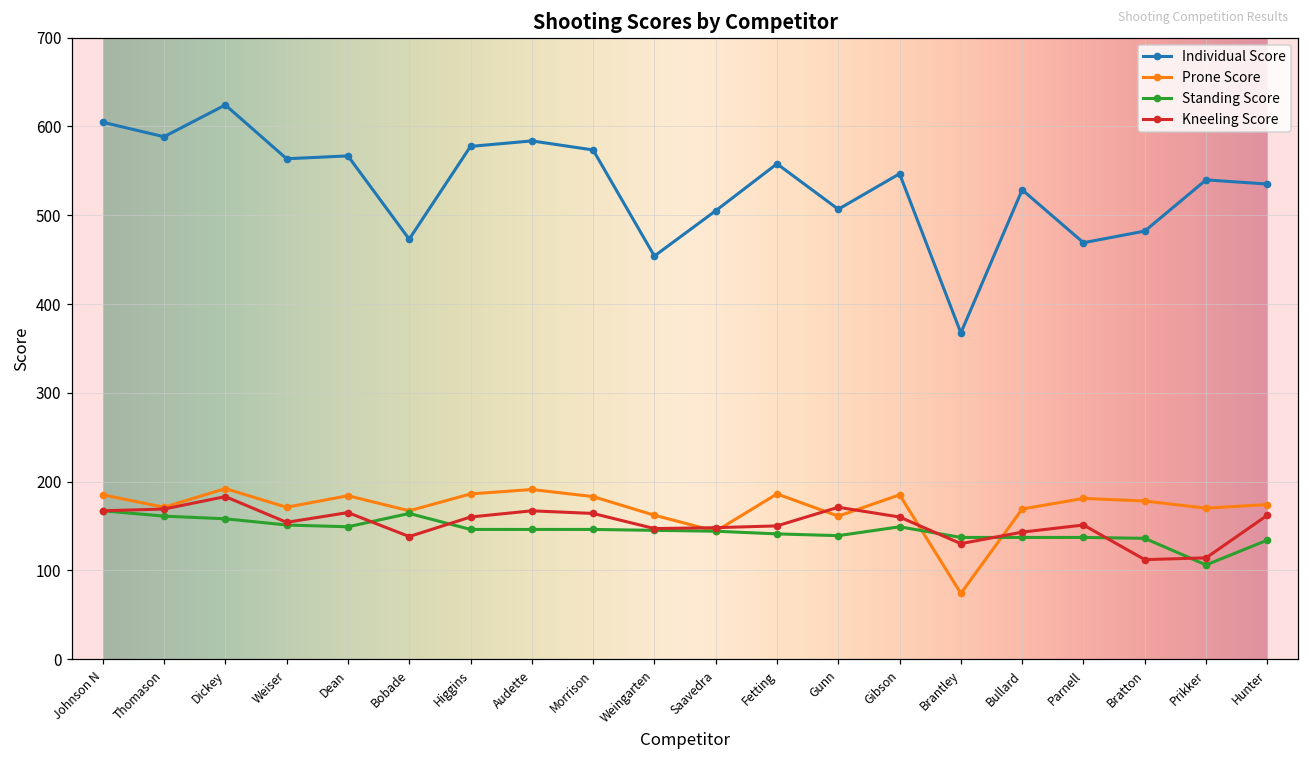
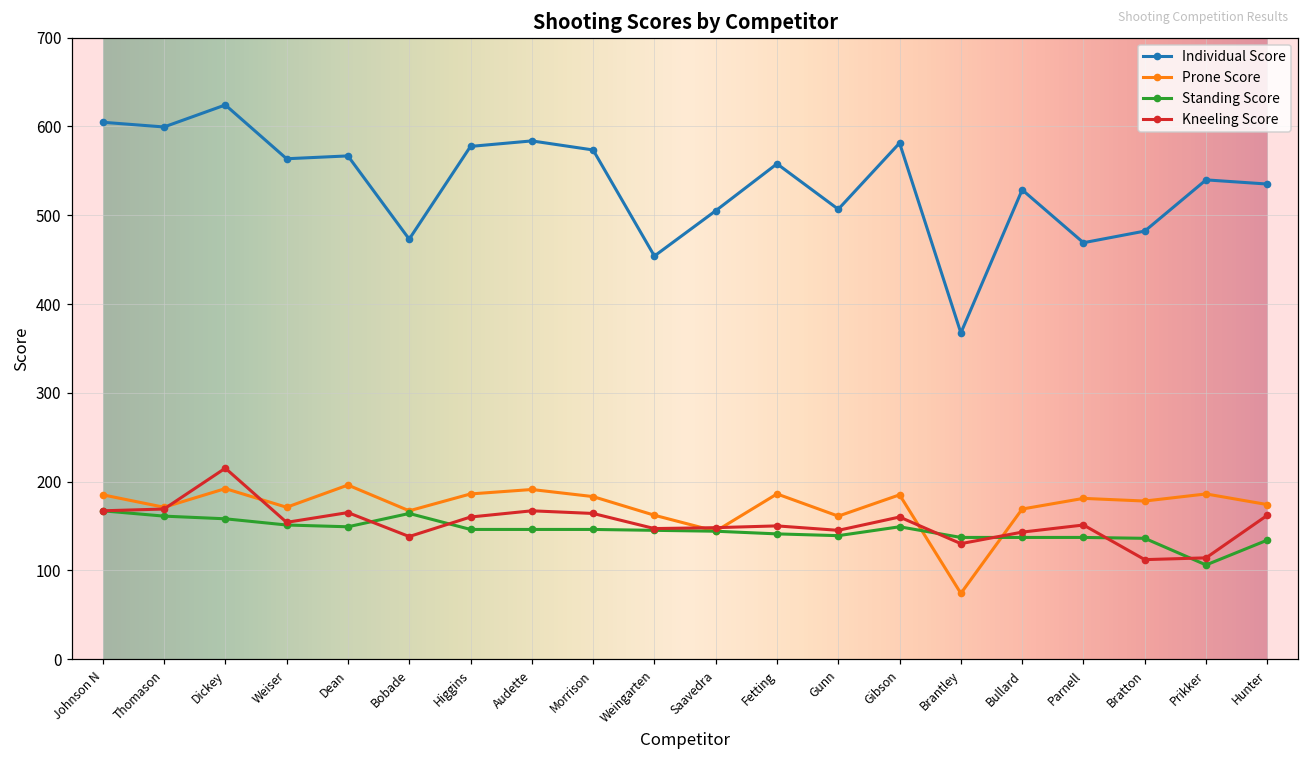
  {
    "Individual Score": {
      "Johnson N": 600,
-     "Thomason": 590,
+     "Thomason": 600,
      "Dickey": 620,
      "Weiser": 560,
      "Dean": 570,
      "Bobade": 470,
      "Higgins": 580,
      "Audette": 580,
      "Morrison": 570,
      "Weingarten": 450,
      "Saavedra": 510,
      "Fetting": 560,
      "Gunn": 510,
-     "Gibson": 550,
+     "Gibson": 580,
      "Brantley": 370,
      "Bullard": 530,
      "Parnell": 470,
      "Bratton": 480,
      "Prikker": 540,
      "Hunter": 540
    },
    "Prone Score": {
      "Johnson N": 190,
      "Dickey": 190,
      "Weiser": 170,
-     "Dean": 180,
+     "Dean": 200,
      "Higgins": 190,
      "Audette": 190,
      "Morrison": 180,
      "Weingarten": 160,
      "Fetting": 190,
      "Gunn": 160,
      "Gibson": 190,
      "Brantley": 70,
      "Bullard": 170,
      "Parnell": 180,
      "Bratton": 180,
-     "Prikker": 170,
+     "Prikker": 190,
      "Hunter": 170
    },
    "Standing Score": {
      "Thomason": 160,
      "Dickey": 160,
      "Dean": 150,
      "Higgins": 150,
      "Audette": 150,
      "Morrison": 150,
      "Fetting": 140,
      "Gunn": 140,
      "Gibson": 150,
      "Brantley": 140,
      "Bullard": 140,
      "Parnell": 140,
      "Bratton": 140,
      "Prikker": 110,
      "Hunter": 130
    },
    "Kneeling Score": {
-     "Dickey": 180,
+     "Dickey": 220,
      "Dean": 170,
      "Bobade": 140,
      "Higgins": 160,
      "Audette": 170,
      "Morrison": 160,
      "Saavedra": 150,
      "Fetting": 150,
-     "Gunn": 170,
+     "Gunn": 150,
      "Gibson": 160,
      "Brantley": 130,
      "Bullard": 140,
      "Parnell": 150,
      "Bratton": 110,
      "Prikker": 110,
      "Hunter": 160
    }
  }
